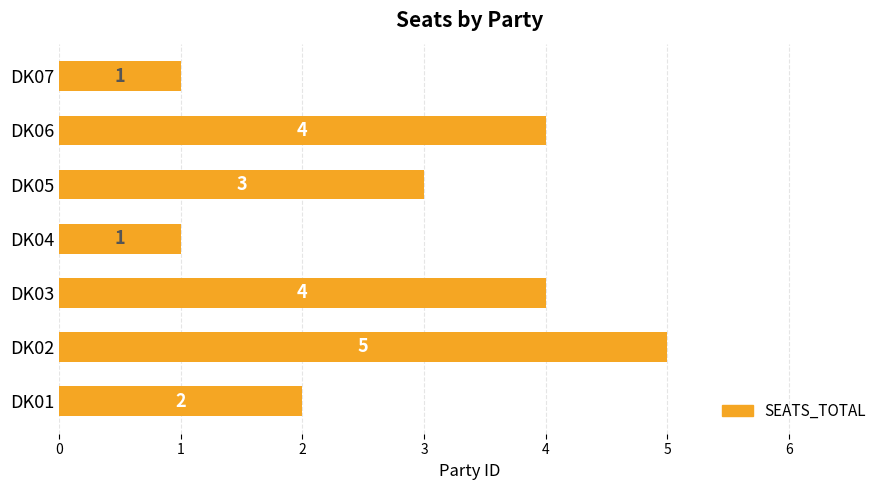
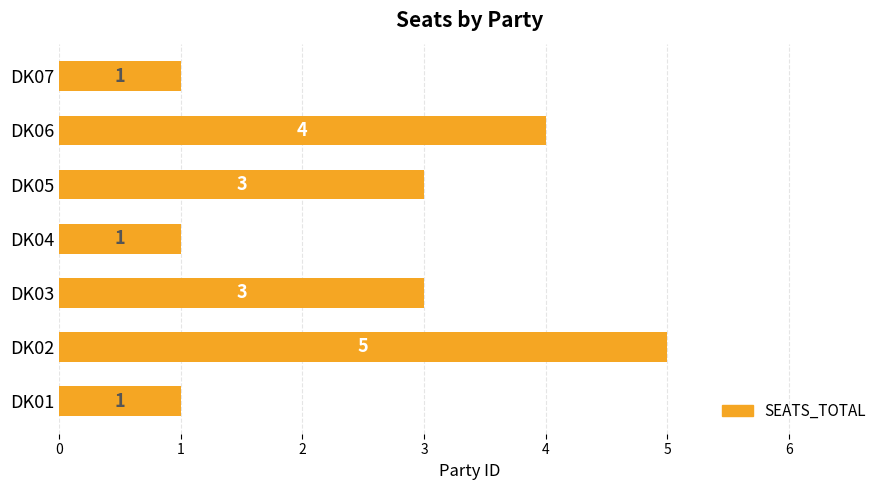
  {
    "DK07": 1,
    "DK06": 4,
    "DK05": 3,
    "DK04": 1,
-   "DK03": 4,
+   "DK03": 3,
    "DK02": 5,
-   "DK01": 2
+   "DK01": 1
  }
